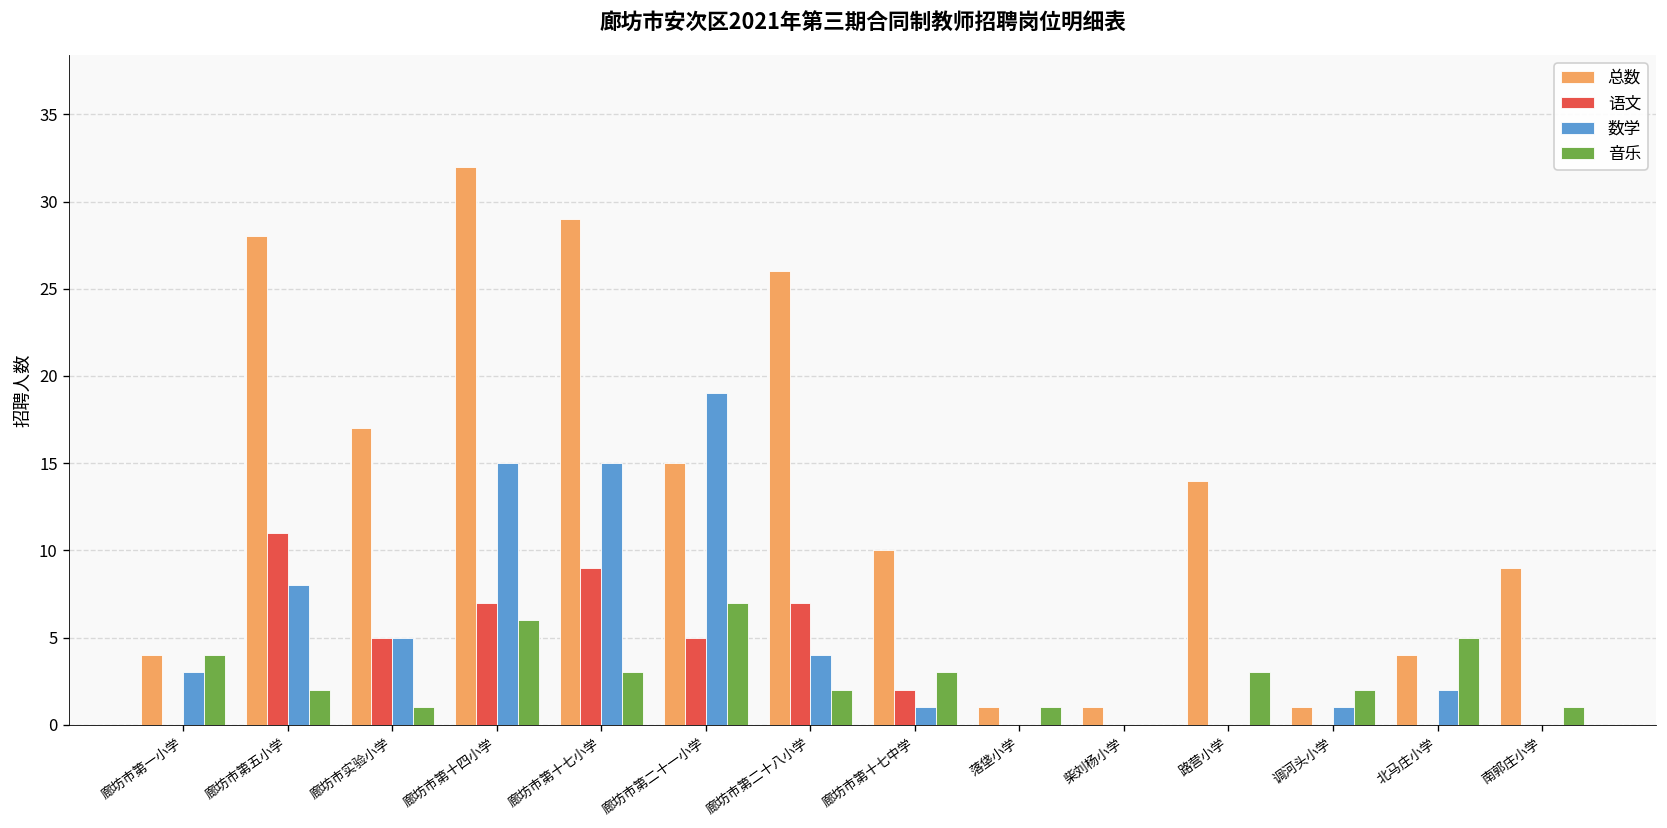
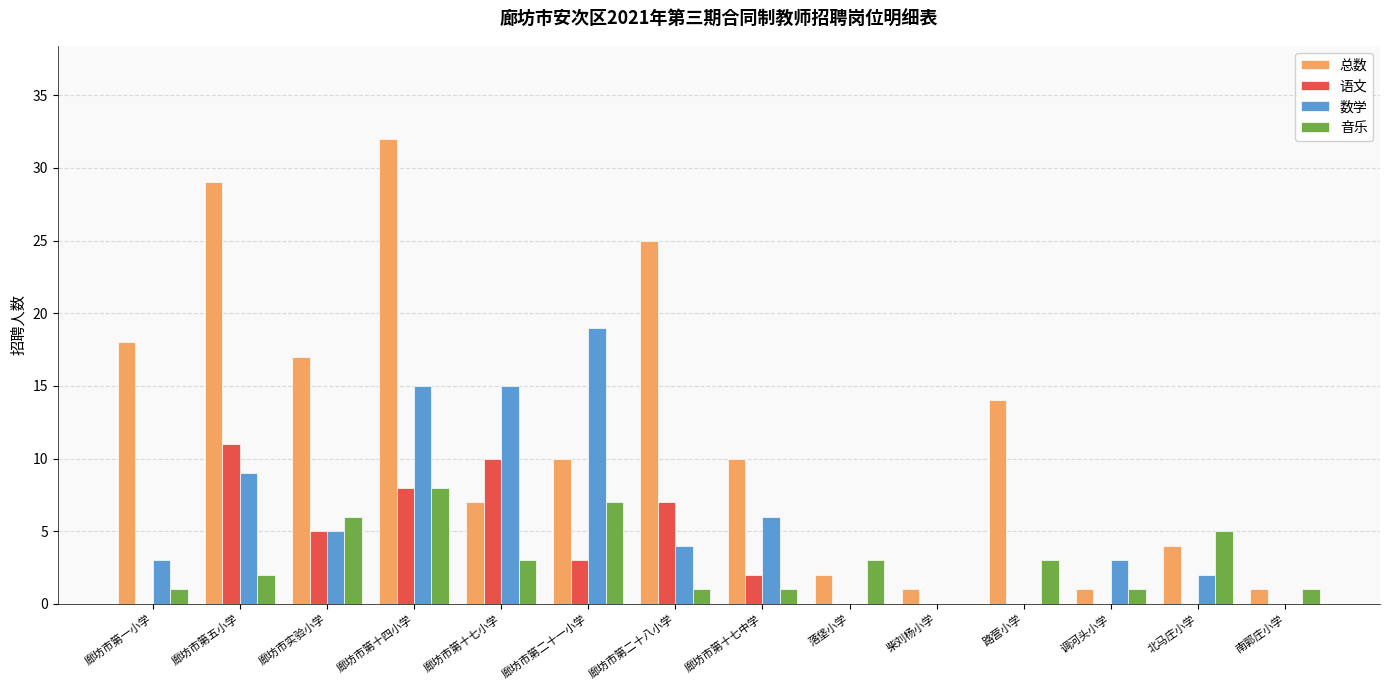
  {
    "总数": {
-     "廊坊市第一小学": 4,
-     "廊坊市第五小学": 28,
+     "廊坊市第一小学": 18,
+     "廊坊市第五小学": 29,
      "廊坊市实验小学": 17,
      "廊坊市第十四小学": 32,
-     "廊坊市第十七小学": 29,
-     "廊坊市第二十一小学": 15,
-     "廊坊市第二十八小学": 26,
+     "廊坊市第十七小学": 7,
+     "廊坊市第二十一小学": 10,
+     "廊坊市第二十八小学": 25,
      "廊坊市第十七中学": 10,
-     "落垡小学": 1,
+     "落垡小学": 2,
      "柴刘杨小学": 1,
      "路营小学": 14,
      "调河头小学": 1,
      "北马庄小学": 4,
-     "南郭庄小学": 9
+     "南郭庄小学": 1
    },
    "语文": {
      "廊坊市第一小学": 0,
      "廊坊市第五小学": 11,
      "廊坊市实验小学": 5,
-     "廊坊市第十四小学": 7,
-     "廊坊市第十七小学": 9,
-     "廊坊市第二十一小学": 5,
+     "廊坊市第十四小学": 8,
+     "廊坊市第十七小学": 10,
+     "廊坊市第二十一小学": 3,
      "廊坊市第二十八小学": 7,
      "廊坊市第十七中学": 2,
      "落垡小学": 0,
      "柴刘杨小学": 0,
      "路营小学": 0,
      "调河头小学": 0,
      "北马庄小学": 0,
      "南郭庄小学": 0
    },
    "数学": {
      "廊坊市第一小学": 3,
-     "廊坊市第五小学": 8,
+     "廊坊市第五小学": 9,
      "廊坊市实验小学": 5,
      "廊坊市第十四小学": 15,
      "廊坊市第十七小学": 15,
      "廊坊市第二十一小学": 19,
      "廊坊市第二十八小学": 4,
-     "廊坊市第十七中学": 1,
+     "廊坊市第十七中学": 6,
      "落垡小学": 0,
      "柴刘杨小学": 0,
      "路营小学": 0,
-     "调河头小学": 1,
+     "调河头小学": 3,
      "北马庄小学": 2,
      "南郭庄小学": 0
    },
    "音乐": {
-     "廊坊市第一小学": 4,
+     "廊坊市第一小学": 1,
      "廊坊市第五小学": 2,
-     "廊坊市实验小学": 1,
-     "廊坊市第十四小学": 6,
+     "廊坊市实验小学": 6,
+     "廊坊市第十四小学": 8,
      "廊坊市第十七小学": 3,
      "廊坊市第二十一小学": 7,
-     "廊坊市第二十八小学": 2,
-     "廊坊市第十七中学": 3,
-     "落垡小学": 1,
+     "廊坊市第二十八小学": 1,
+     "廊坊市第十七中学": 1,
+     "落垡小学": 3,
      "柴刘杨小学": 0,
      "路营小学": 3,
-     "调河头小学": 2,
+     "调河头小学": 1,
      "北马庄小学": 5,
      "南郭庄小学": 1
    }
  }
